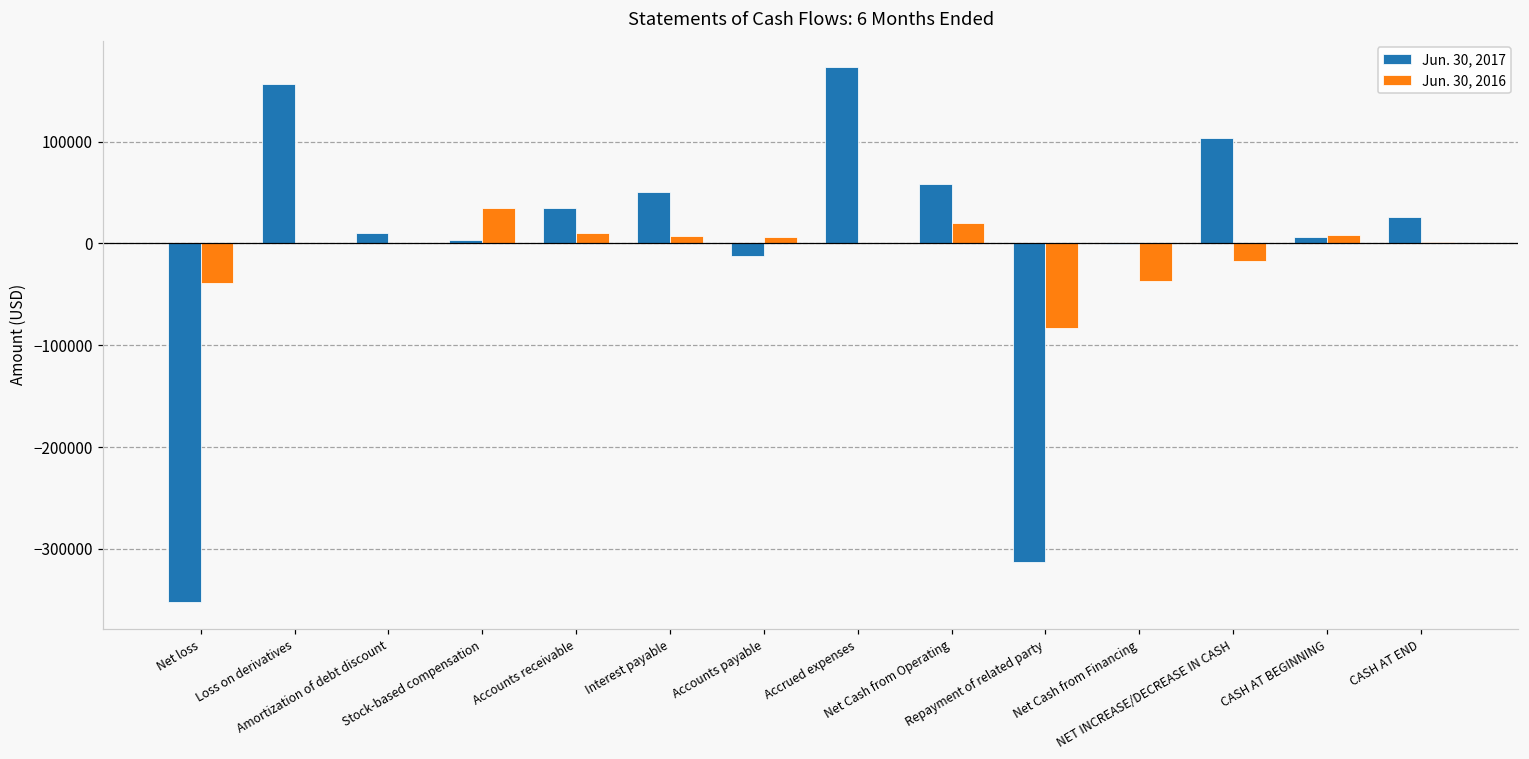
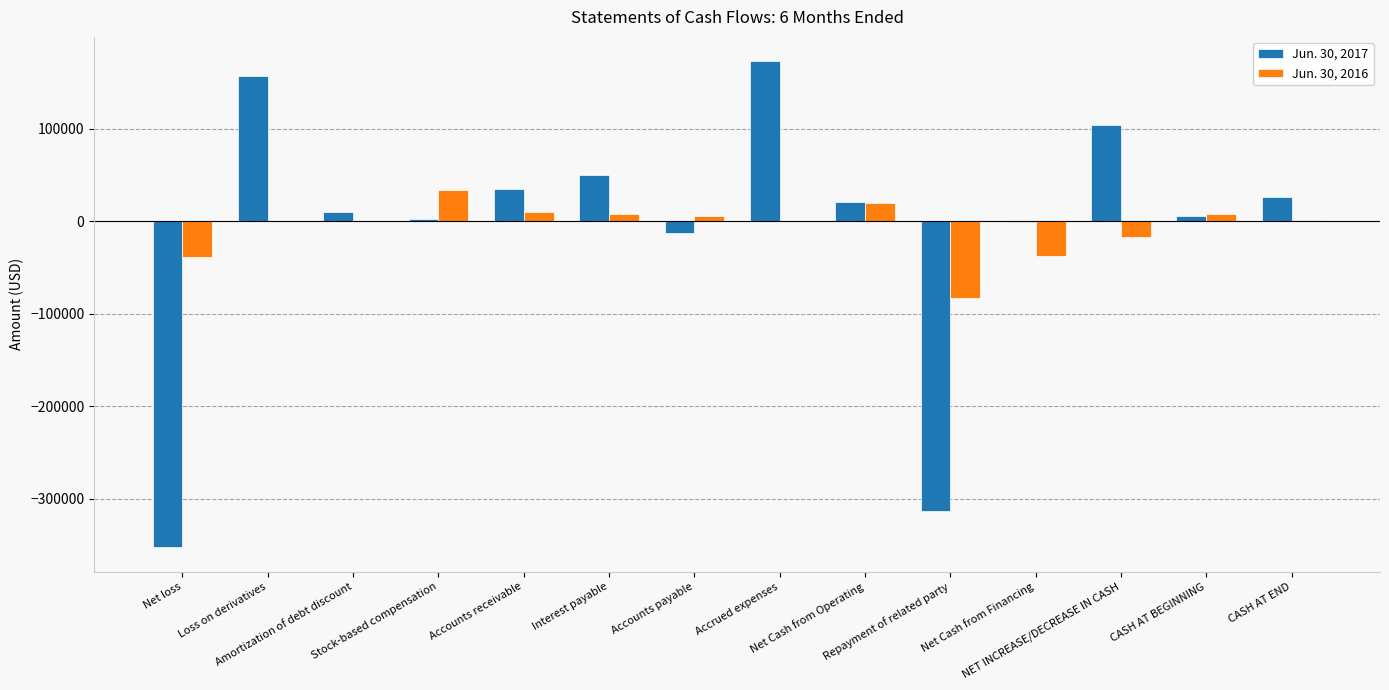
  {
    "Jun. 30, 2017": {
      "Net loss": -350000,
      "Loss on derivatives": 160000,
      "Amortization of debt discount": 10000,
      "Stock-based compensation": 0,
      "Accounts receivable": 30000,
      "Interest payable": 50000,
      "Accounts payable": -10000,
      "Accrued expenses": 170000,
-     "Net Cash from Operating": 60000,
+     "Net Cash from Operating": 20000,
      "Repayment of related party": -310000,
      "NET INCREASE/DECREASE IN CASH": 100000,
      "CASH AT BEGINNING": 10000,
      "CASH AT END": 30000
    },
    "Jun. 30, 2016": {
      "Net loss": -40000,
      "Loss on derivatives": 0,
      "Amortization of debt discount": 0,
      "Stock-based compensation": 30000,
      "Accounts receivable": 10000,
      "Interest payable": 10000,
      "Accounts payable": 10000,
      "Accrued expenses": 0,
      "Net Cash from Operating": 20000,
      "Repayment of related party": -80000,
      "Net Cash from Financing": -40000,
      "NET INCREASE/DECREASE IN CASH": -20000,
      "CASH AT BEGINNING": 10000
    }
  }
